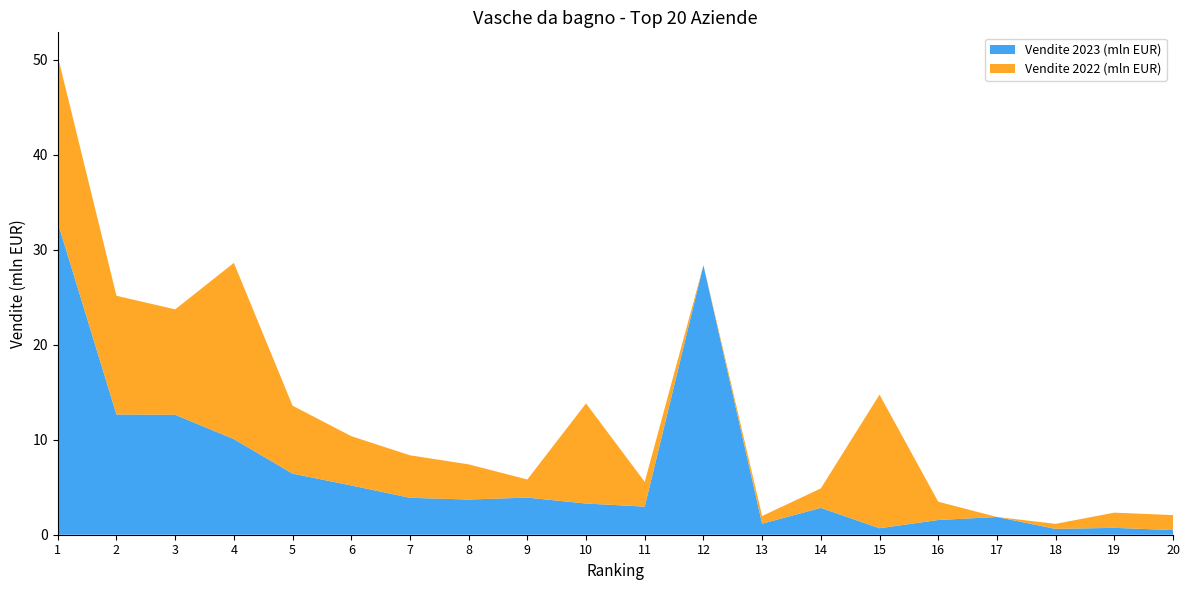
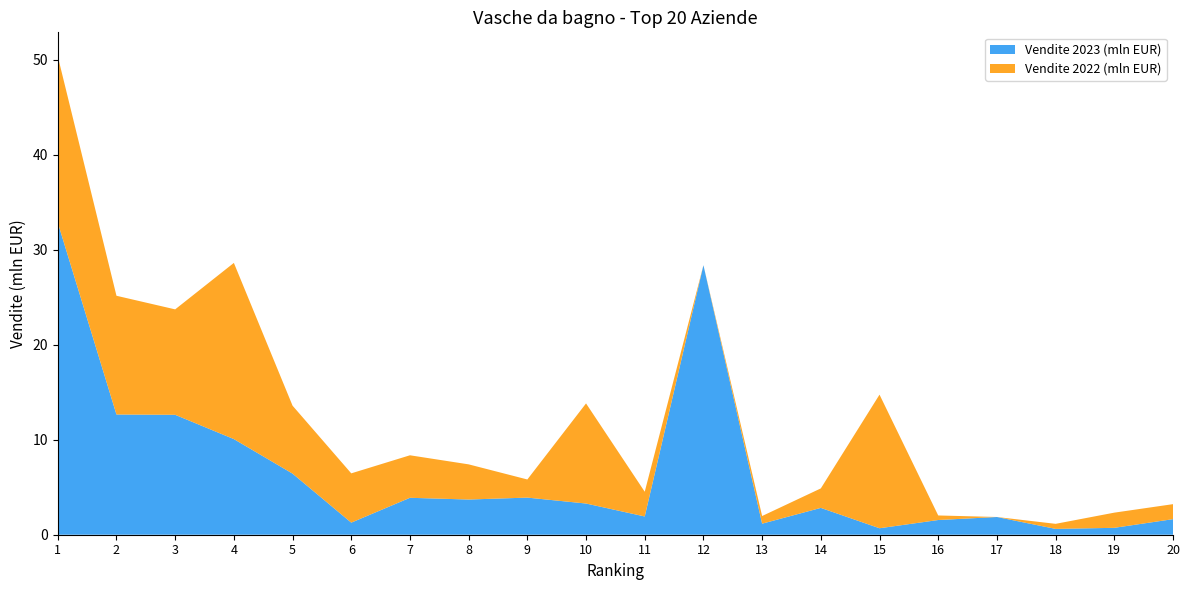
  {
    "Vendite 2023 (mln EUR)": {
      "1": 33,
      "2": 13,
      "3": 13,
      "4": 10,
      "5": 6,
-     "6": 5,
+     "6": 1,
      "7": 4,
      "8": 4,
      "9": 4,
      "10": 3,
-     "11": 3,
+     "11": 2,
      "13": 1,
      "14": 3,
      "15": 1,
      "16": 2,
      "18": 1,
      "19": 1,
-     "20": 0
+     "20": 2
    },
    "Vendite 2022 (mln EUR)": {
      "1": 18,
      "2": 13,
      "3": 11,
      "4": 19,
      "5": 7,
      "6": 5,
      "7": 4,
      "8": 4,
      "9": 2,
      "10": 11,
      "11": 3,
      "13": 1,
      "14": 2,
      "15": 14,
-     "16": 2,
+     "16": 0,
      "18": 1,
      "19": 2,
      "20": 2
    }
  }
